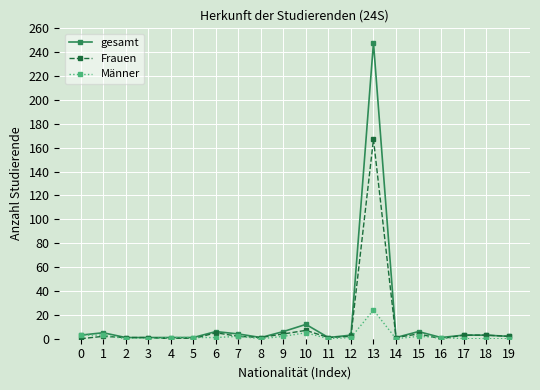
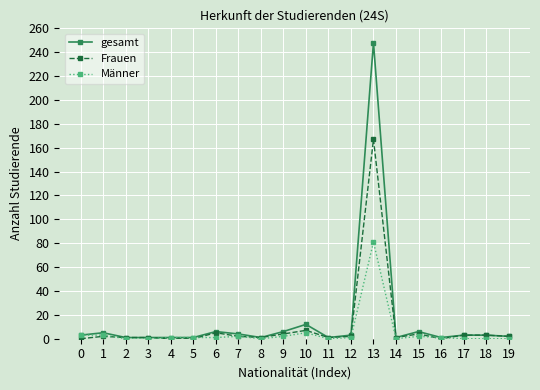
  {
    "Männer": {
      "6": 1,
-     "13": 24,
+     "13": 81,
      "17": 0,
      "18": 0
    }
  }
